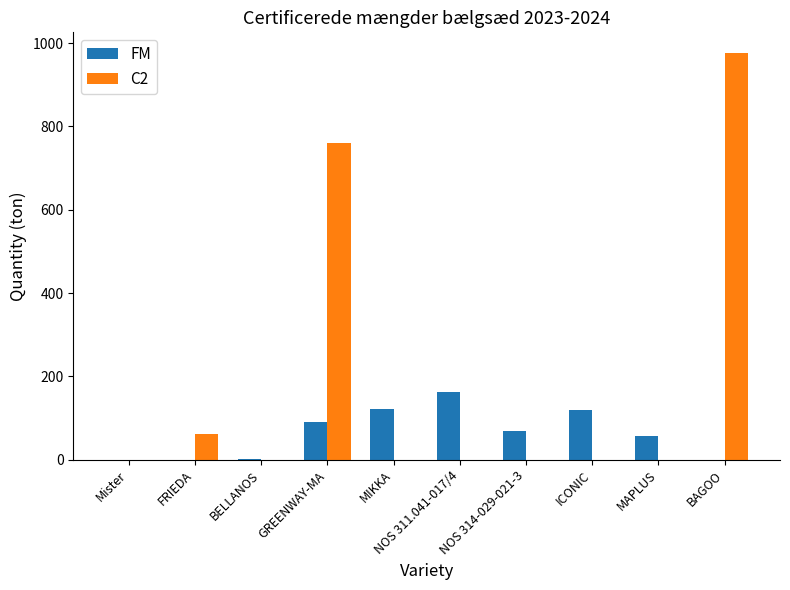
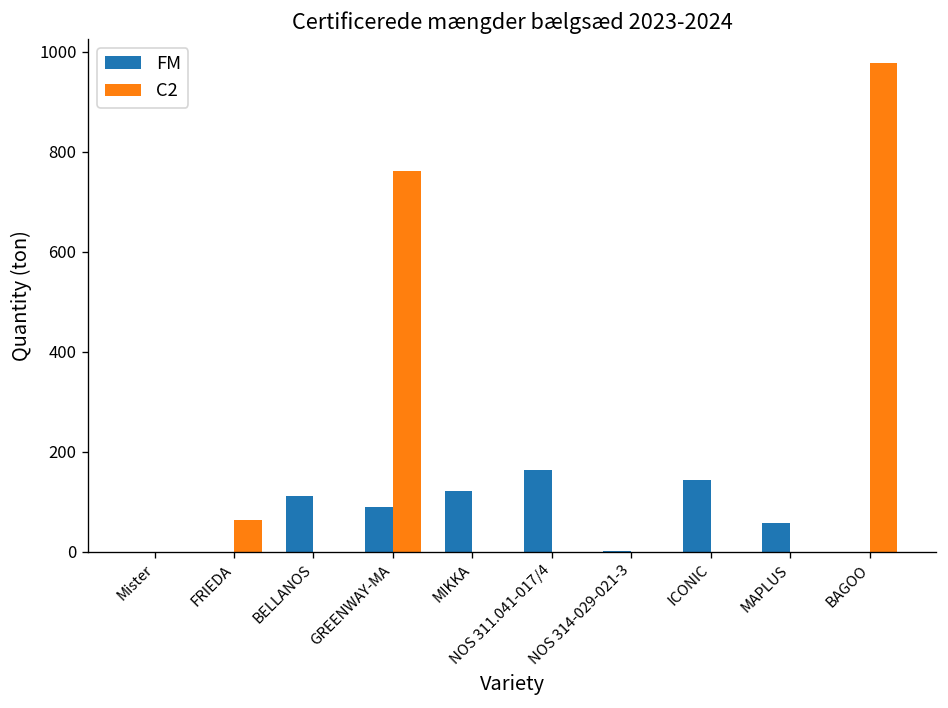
  {
    "FM": {
      "Mister": 0,
      "FRIEDA": 0,
-     "BELLANOS": 0,
+     "BELLANOS": 110,
      "GREENWAY-MA": 90,
      "MIKKA": 120,
      "NOS 311.041-017/4": 160,
-     "NOS 314-029-021-3": 70,
-     "ICONIC": 120,
+     "NOS 314-029-021-3": 0,
+     "ICONIC": 140,
      "MAPLUS": 60,
      "BAGOO": 0
    },
    "C2": {
      "Mister": 0,
      "FRIEDA": 60,
      "BELLANOS": 0,
      "GREENWAY-MA": 760,
      "MIKKA": 0,
      "NOS 311.041-017/4": 0,
      "NOS 314-029-021-3": 0,
      "ICONIC": 0,
      "MAPLUS": 0,
      "BAGOO": 980
    }
  }
